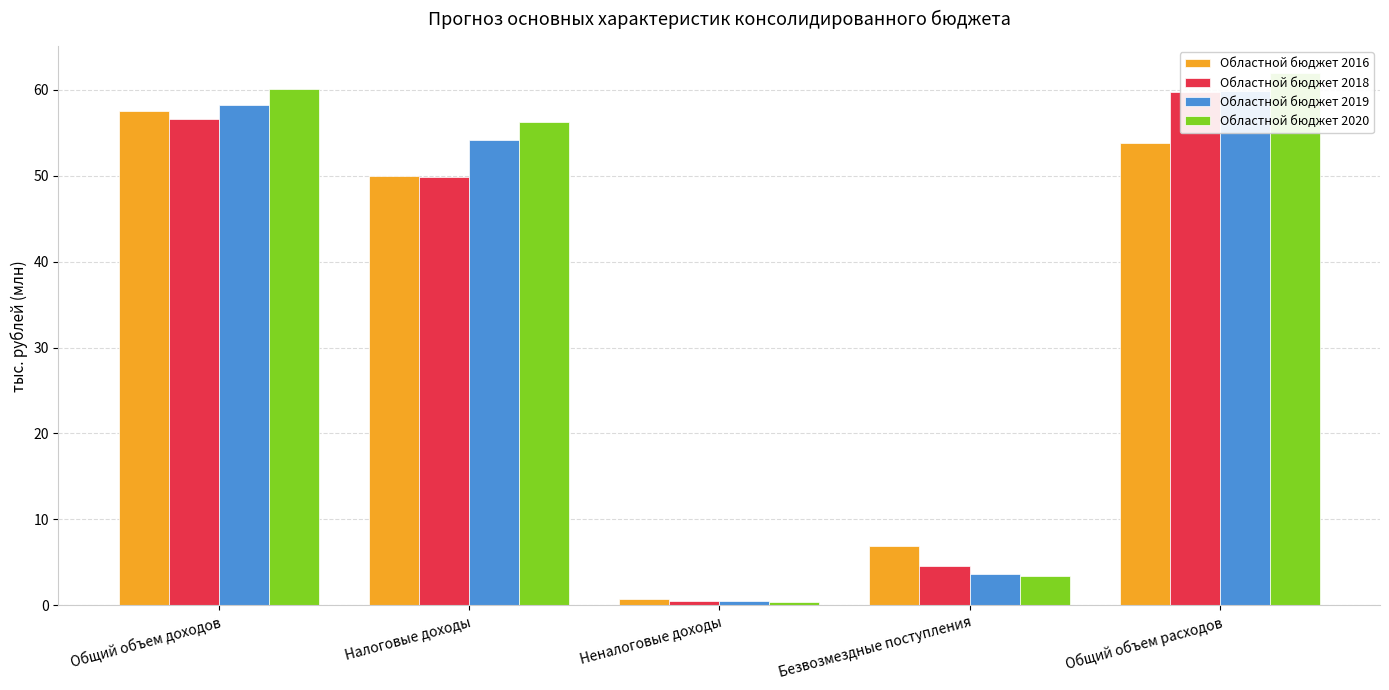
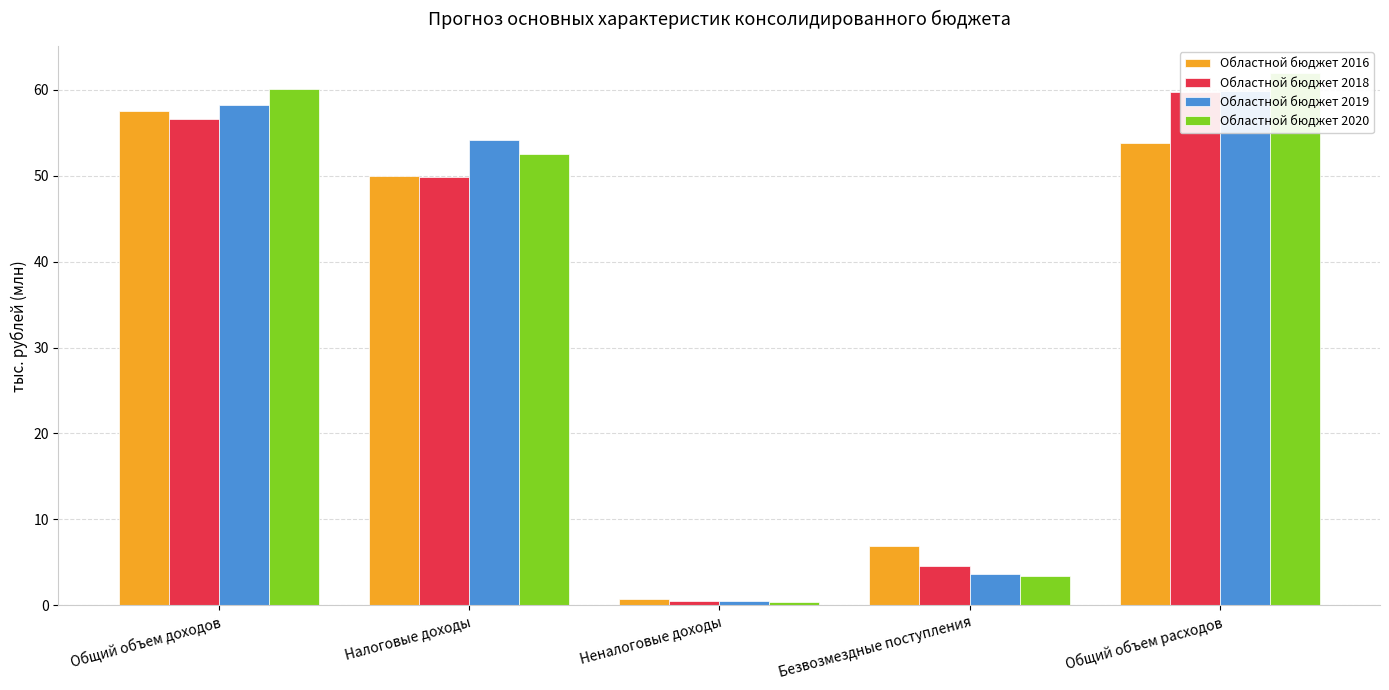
  {
    "Областной бюджет 2016": {
      "Общий объем доходов": 58,
      "Налоговые доходы": 50,
      "Неналоговые доходы": 1,
      "Безвозмездные поступления": 7,
      "Общий объем расходов": 54
    },
    "Областной бюджет 2018": {
      "Общий объем доходов": 57,
      "Налоговые доходы": 50,
      "Неналоговые доходы": 0,
      "Безвозмездные поступления": 5
    },
    "Областной бюджет 2019": {
      "Общий объем доходов": 58,
      "Налоговые доходы": 54,
      "Неналоговые доходы": 0,
      "Безвозмездные поступления": 4
    },
    "Областной бюджет 2020": {
      "Общий объем доходов": 60,
-     "Налоговые доходы": 56,
+     "Налоговые доходы": 52,
      "Неналоговые доходы": 0,
      "Безвозмездные поступления": 3
    }
  }
